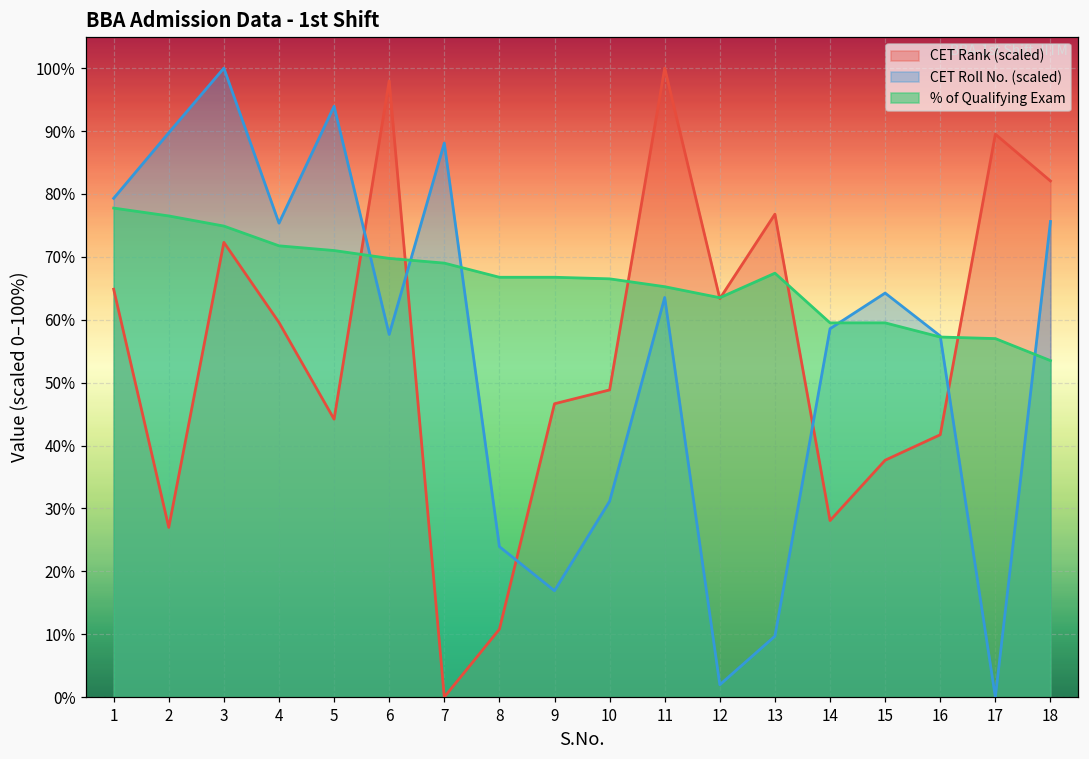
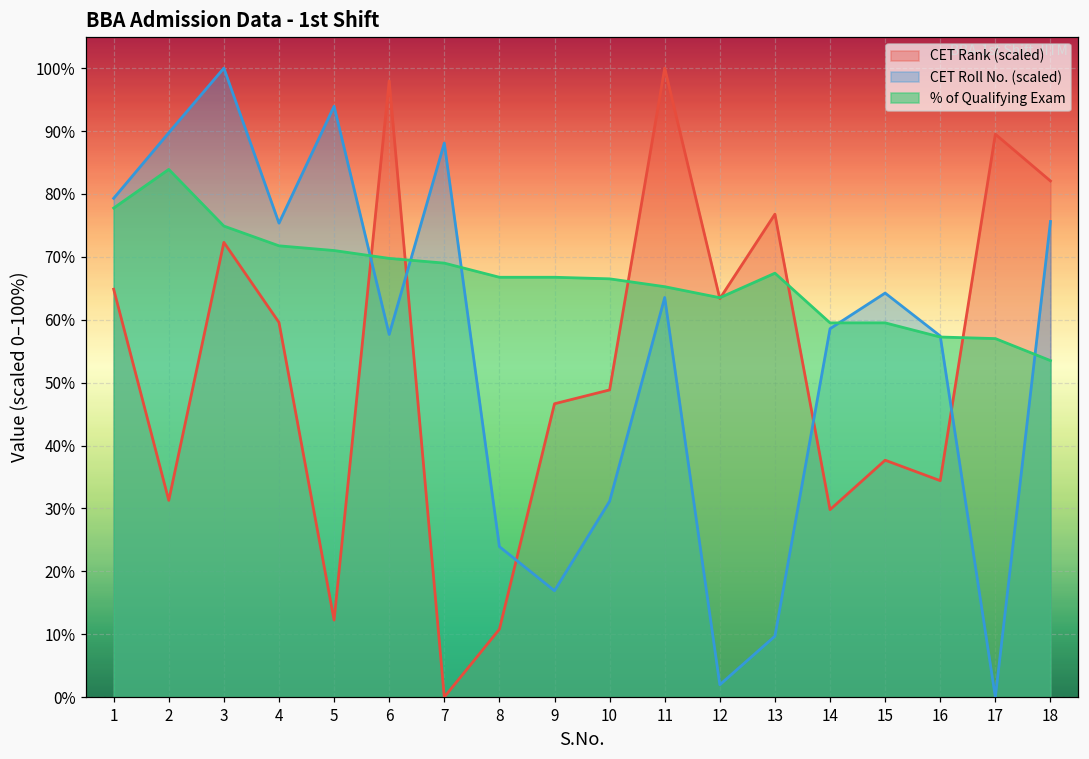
  {
    "CET Rank (scaled)": {
      "1": "65%",
-     "2": "27%",
+     "2": "31%",
      "3": "72%",
      "4": "60%",
-     "5": "44%",
+     "5": "12%",
      "6": "98%",
      "7": "0%",
      "8": "11%",
      "9": "47%",
      "10": "49%",
      "11": "100%",
      "13": "77%",
-     "14": "28%",
+     "14": "30%",
      "15": "38%",
-     "16": "42%",
+     "16": "34%",
      "17": "89%",
      "18": "82%"
    },
    "CET Roll No. (scaled)": {
      "1": "79%",
      "2": "90%",
      "3": "100%",
      "4": "75%",
      "5": "94%",
      "6": "58%",
      "7": "88%",
      "8": "24%",
      "9": "17%",
      "10": "31%",
      "11": "64%",
      "12": "2%",
      "13": "10%",
      "14": "59%",
      "15": "64%",
      "17": "0%",
      "18": "76%"
    },
    "% of Qualifying Exam": {
      "1": "78%",
-     "2": "77%",
+     "2": "84%",
      "3": "75%",
      "4": "72%",
      "5": "71%",
      "6": "70%",
      "7": "69%",
      "8": "67%",
      "9": "67%",
      "10": "67%",
      "11": "65%",
      "13": "67%",
      "14": "60%",
      "15": "60%",
      "17": "57%",
      "18": "54%"
    }
  }
